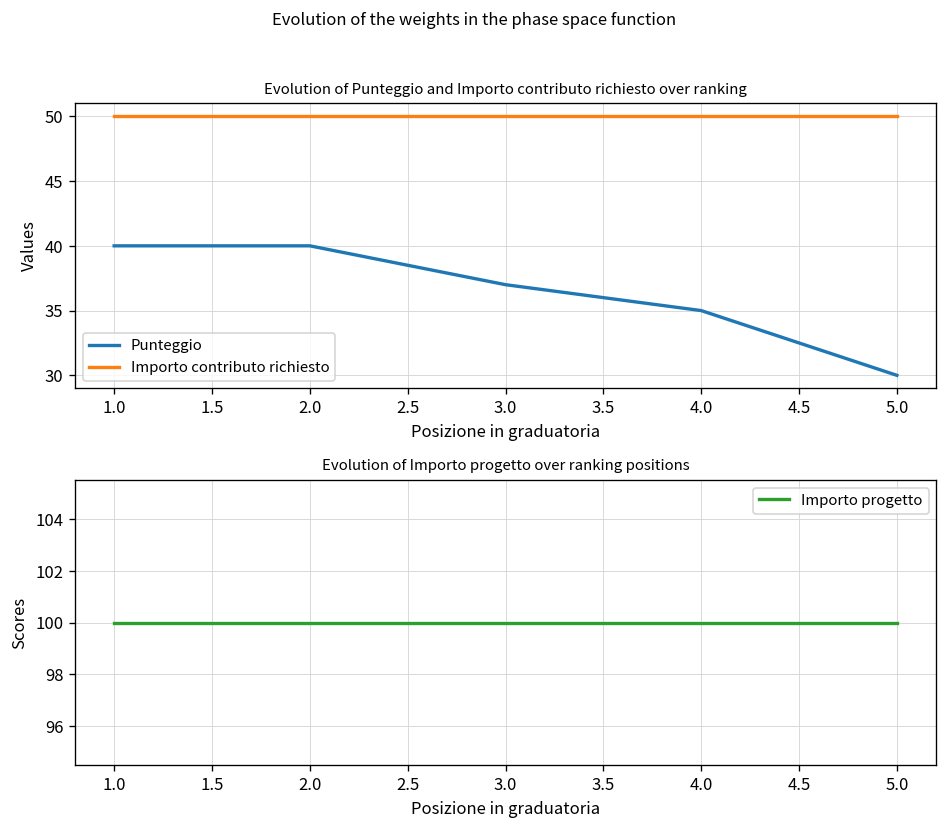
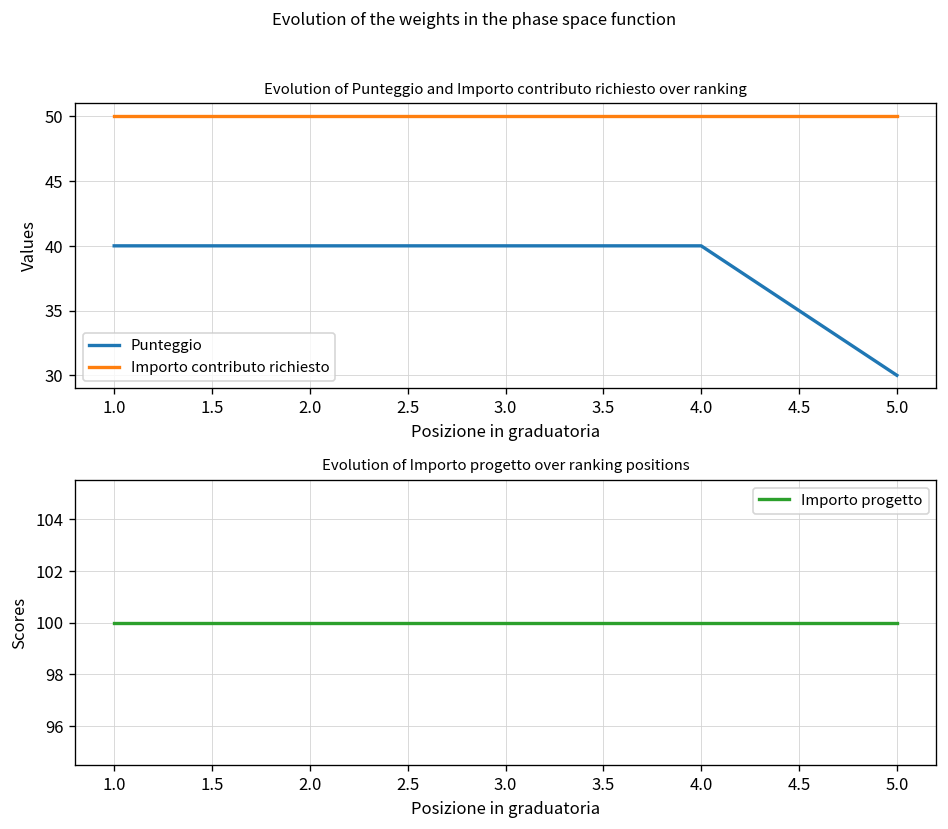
  {
    "Evolution of Punteggio and Importo contributo richiesto over ranking": {
      "Punteggio": {
        "1.0": 40,
        "2.0": 40,
-       "3.0": 37,
-       "4.0": 35,
+       "3.0": 40,
+       "4.0": 40,
        "5.0": 30
      },
      "Importo contributo richiesto": {
        "1.0": 50,
        "2.0": 50,
        "3.0": 50,
        "4.0": 50,
        "5.0": 50
      }
    },
    "Evolution of Importo progetto over ranking positions": {
      "1.0": 100.0,
      "2.0": 100.0,
      "3.0": 100.0,
      "4.0": 100.0,
      "5.0": 100.0
    }
  }
